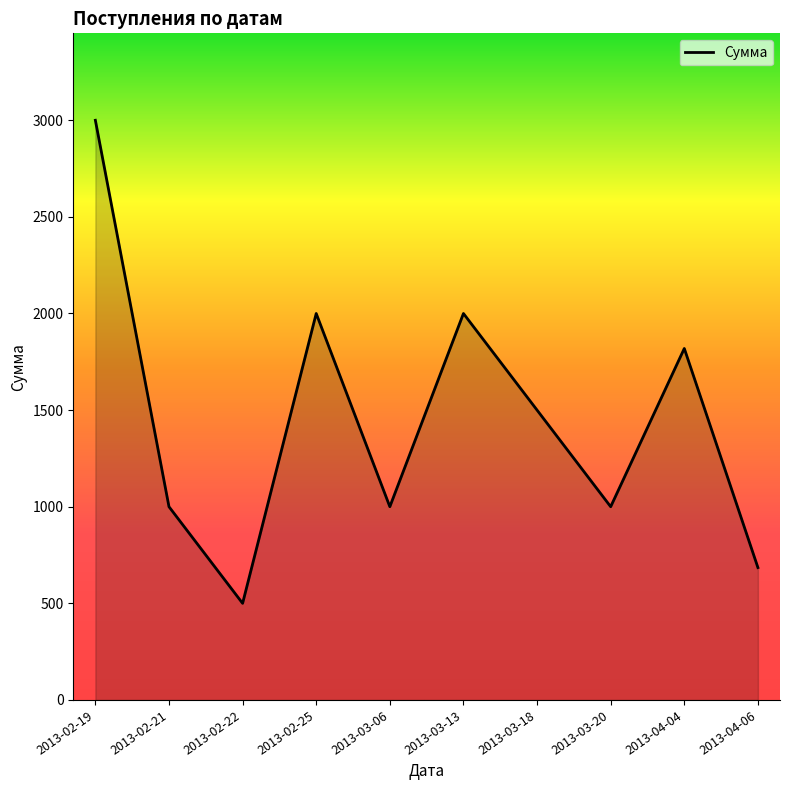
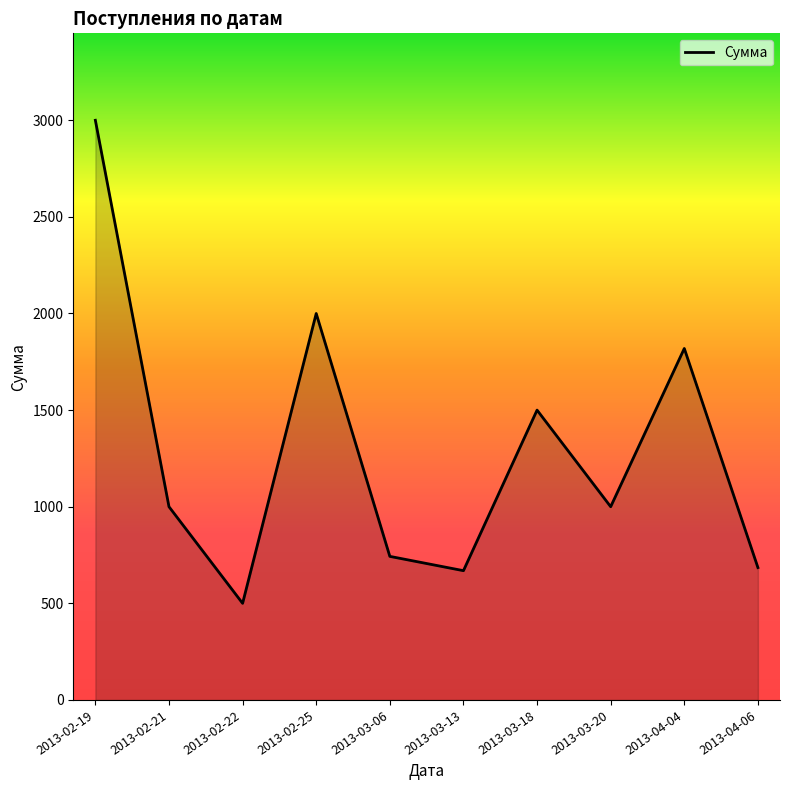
  {
    "2013-02-19": 3000,
    "2013-02-21": 1000,
    "2013-02-22": 500,
    "2013-02-25": 2000,
-   "2013-03-06": 1000,
-   "2013-03-13": 2000,
+   "2013-03-06": 740,
+   "2013-03-13": 670,
    "2013-03-18": 1500,
    "2013-03-20": 1000,
    "2013-04-04": 1820,
    "2013-04-06": 690
  }
